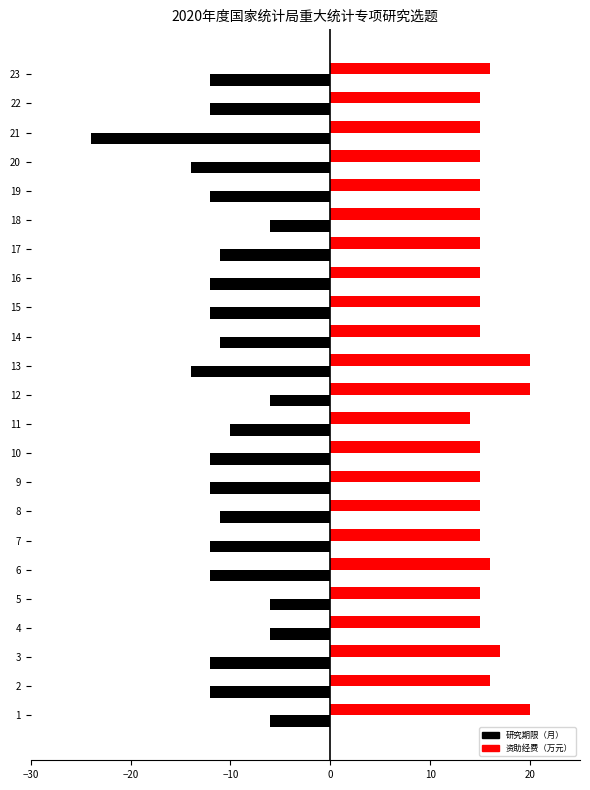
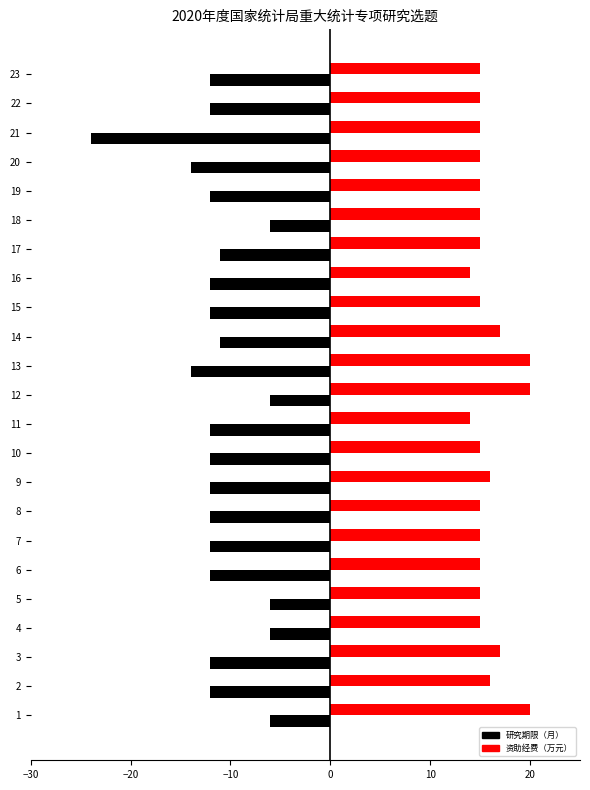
  {
    "研究期限（月）": {
      "23": -12,
      "22": -12,
      "21": -24,
      "20": -14,
      "19": -12,
      "18": -6,
      "17": -11,
      "16": -12,
      "15": -12,
      "14": -11,
      "13": -14,
      "12": -6,
-     "11": -10,
+     "11": -12,
      "10": -12,
      "9": -12,
-     "8": -11,
+     "8": -12,
      "7": -12,
      "6": -12,
      "5": -6,
      "4": -6,
      "3": -12,
      "2": -12,
      "1": -6
    },
    "资助经费（万元）": {
-     "23": 16,
+     "23": 15,
      "22": 15,
      "21": 15,
      "20": 15,
      "19": 15,
      "18": 15,
      "17": 15,
-     "16": 15,
+     "16": 14,
      "15": 15,
-     "14": 15,
+     "14": 17,
      "13": 20,
      "12": 20,
      "11": 14,
      "10": 15,
-     "9": 15,
+     "9": 16,
      "8": 15,
      "7": 15,
-     "6": 16,
+     "6": 15,
      "5": 15,
      "4": 15,
      "3": 17,
      "2": 16,
      "1": 20
    }
  }
